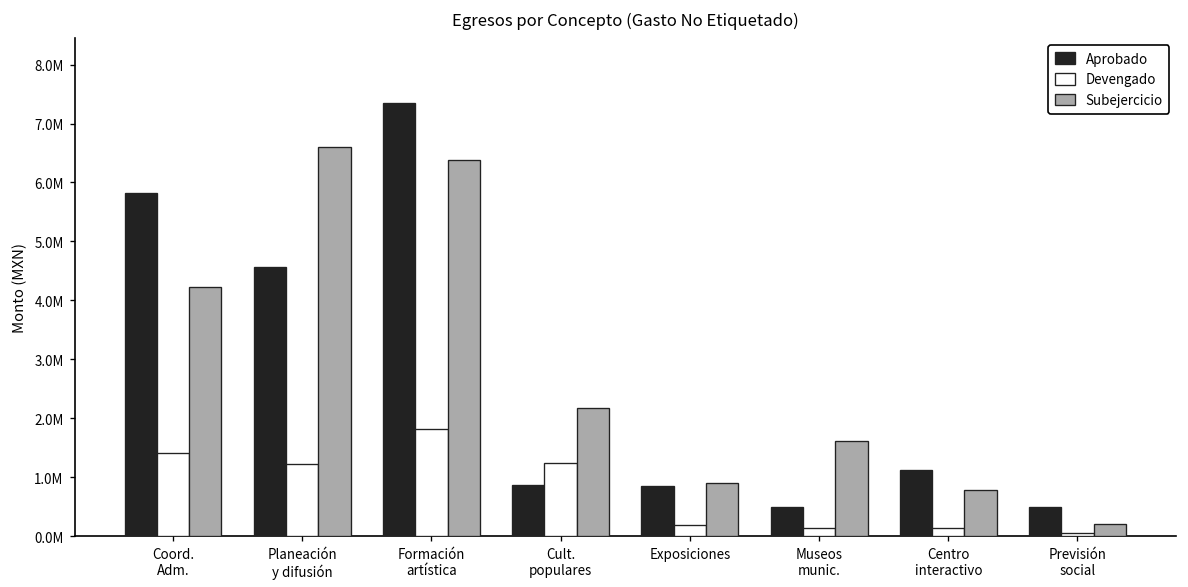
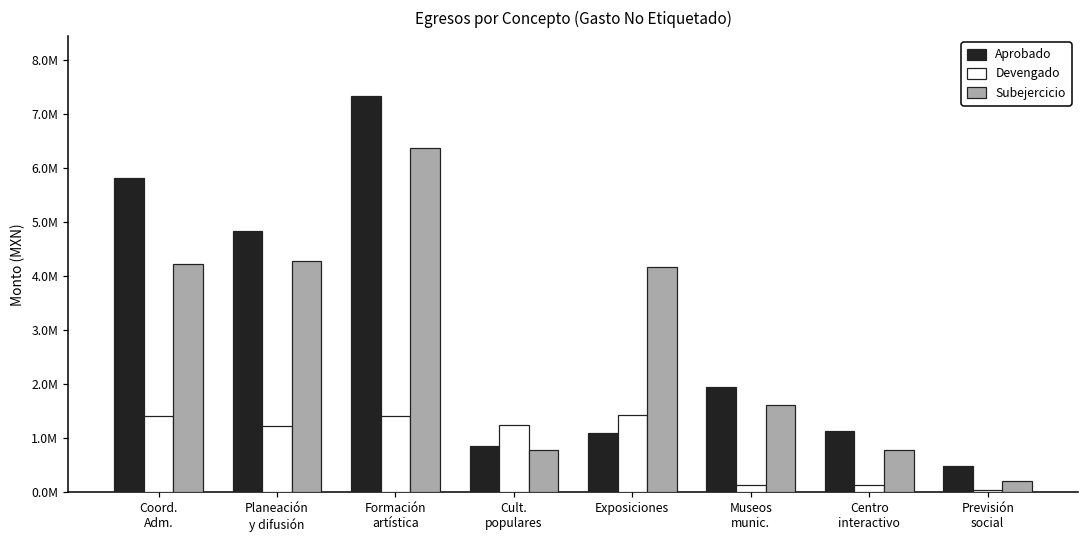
  {
    "Aprobado": {
      "Coord. Adm.": 5800000,
-     "Planeación y difusión": 4600000,
+     "Planeación y difusión": 4800000,
      "Formación artística": 7300000,
      "Cult. populares": 900000,
-     "Exposiciones": 900000,
-     "Museos munic.": 500000,
+     "Exposiciones": 1100000,
+     "Museos munic.": 2000000,
      "Centro interactivo": 1100000,
      "Previsión social": 500000
    },
    "Devengado": {
      "Coord. Adm.": 1400000,
      "Planeación y difusión": 1200000,
-     "Formación artística": 1800000,
+     "Formación artística": 1400000,
      "Cult. populares": 1200000,
-     "Exposiciones": 200000,
+     "Exposiciones": 1400000,
      "Museos munic.": 100000,
      "Centro interactivo": 100000
    },
    "Subejercicio": {
      "Coord. Adm.": 4200000,
-     "Planeación y difusión": 6600000,
+     "Planeación y difusión": 4300000,
      "Formación artística": 6400000,
-     "Cult. populares": 2200000,
-     "Exposiciones": 900000,
+     "Cult. populares": 800000,
+     "Exposiciones": 4200000,
      "Museos munic.": 1600000,
      "Centro interactivo": 800000,
      "Previsión social": 200000
    }
  }
